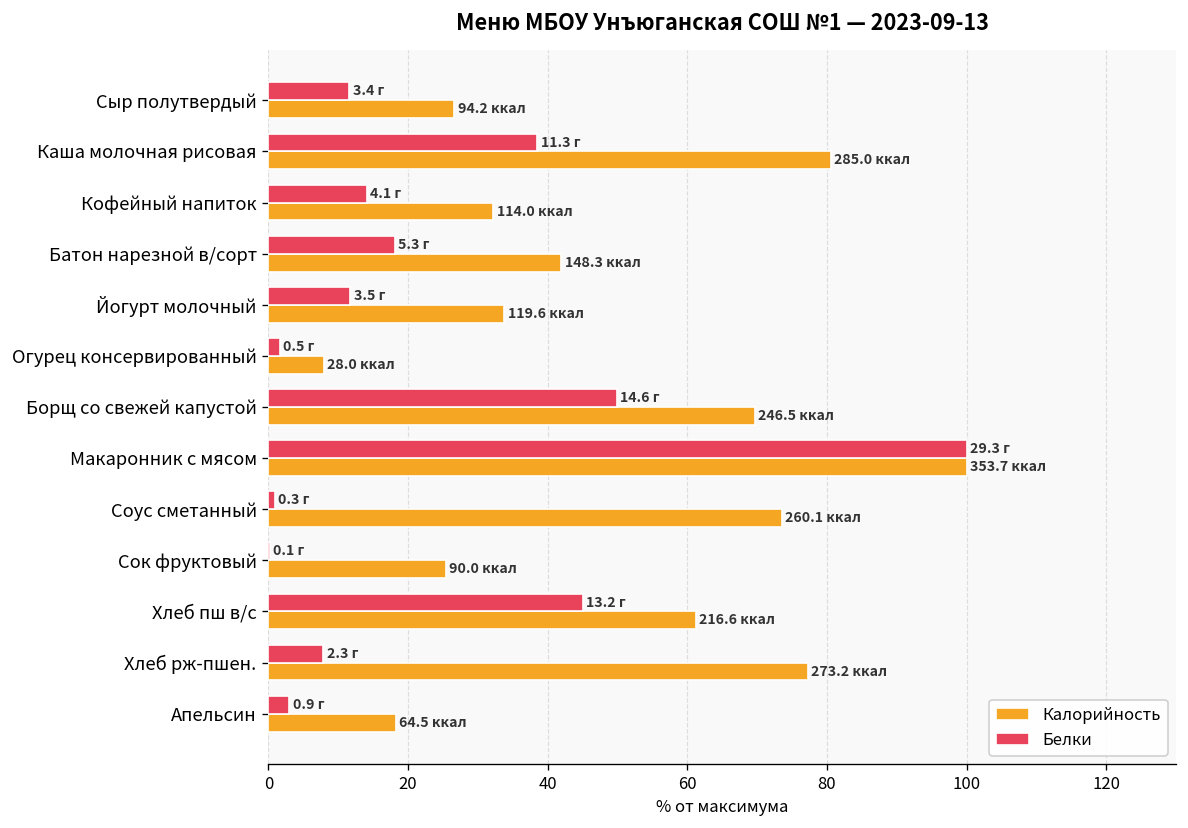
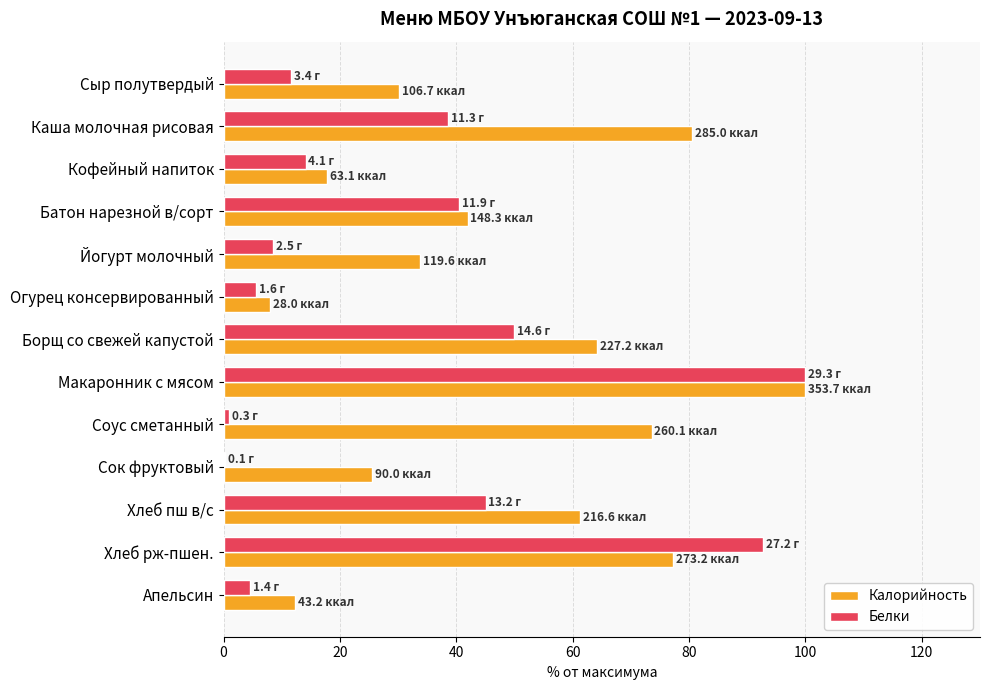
  {
    "Калорийность": {
-     "Сыр полутвердый": 94.2,
-     "Кофейный напиток": 114.0,
-     "Борщ со свежей капустой": 246.5,
-     "Апельсин": 64.5
+     "Сыр полутвердый": 106.7,
+     "Кофейный напиток": 63.1,
+     "Борщ со свежей капустой": 227.2,
+     "Апельсин": 43.2
    },
    "Белки": {
-     "Батон нарезной в/сорт": 5.3,
-     "Йогурт молочный": 3.5,
-     "Огурец консервированный": 0.5,
-     "Хлеб рж-пшен.": 2.3,
-     "Апельсин": 0.9
+     "Батон нарезной в/сорт": 11.9,
+     "Йогурт молочный": 2.5,
+     "Огурец консервированный": 1.6,
+     "Хлеб рж-пшен.": 27.2,
+     "Апельсин": 1.4
    }
  }
